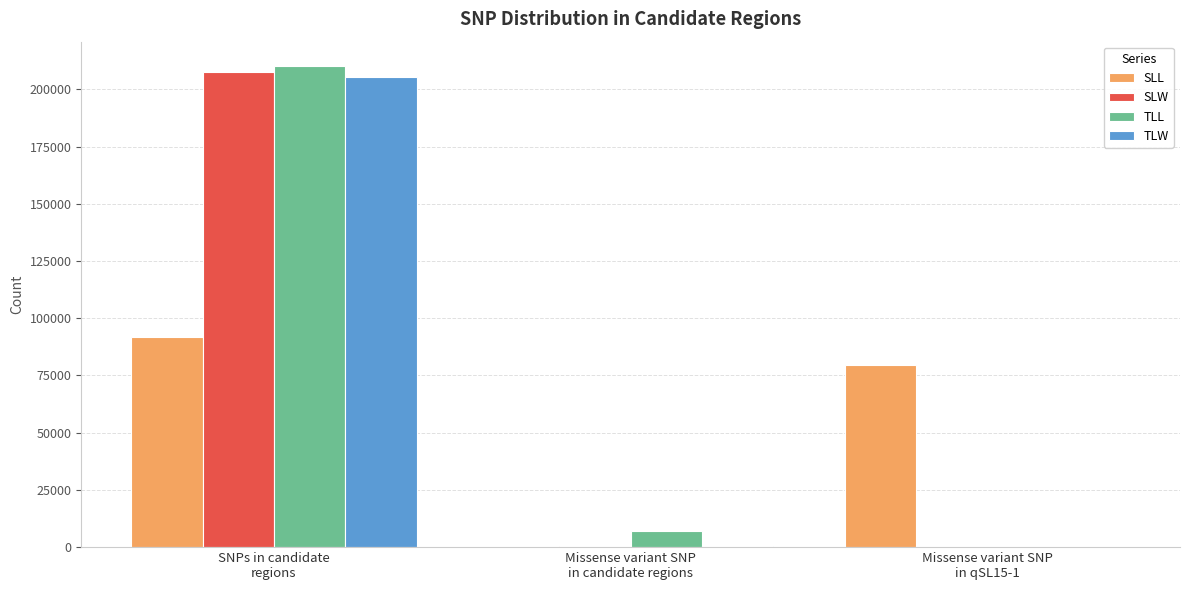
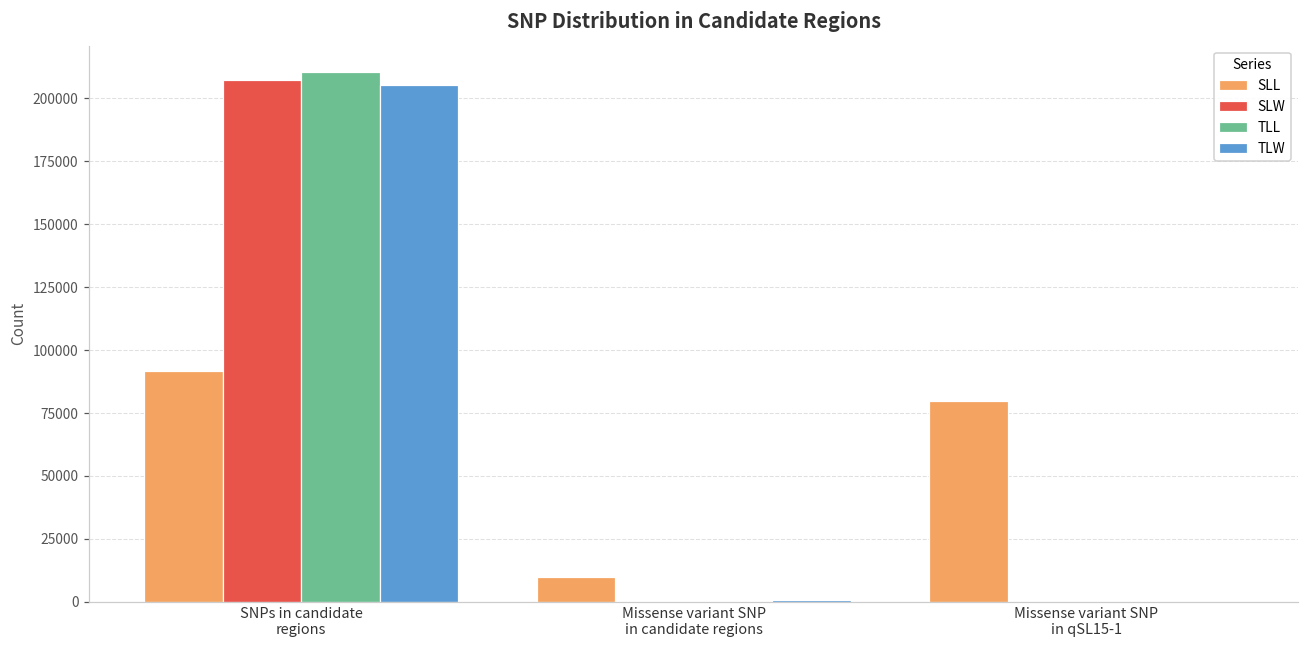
  {
    "SLL": {
      "SNPs in candidate regions": 92000,
-     "Missense variant SNP in candidate regions": 0,
+     "Missense variant SNP in candidate regions": 10000,
      "Missense variant SNP in qSL15-1": 80000
    },
    "SLW": {
      "SNPs in candidate regions": 207000
    },
    "TLL": {
      "SNPs in candidate regions": 210000,
-     "Missense variant SNP in candidate regions": 7000
+     "Missense variant SNP in candidate regions": 0
    },
    "TLW": {
      "SNPs in candidate regions": 205000
    }
  }
